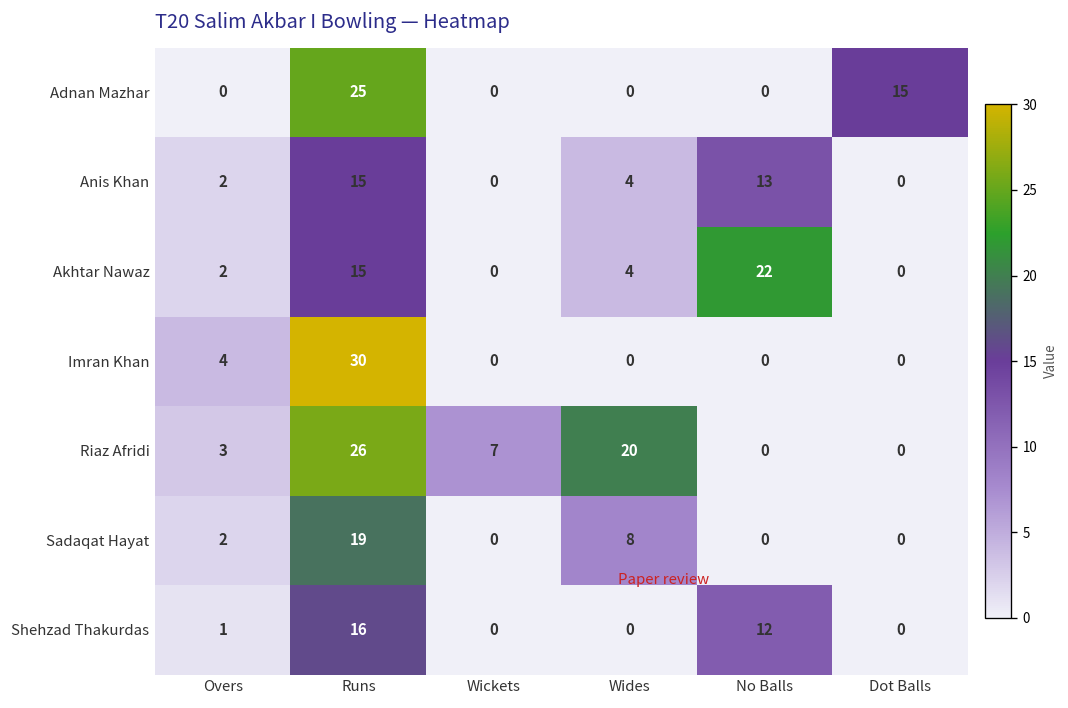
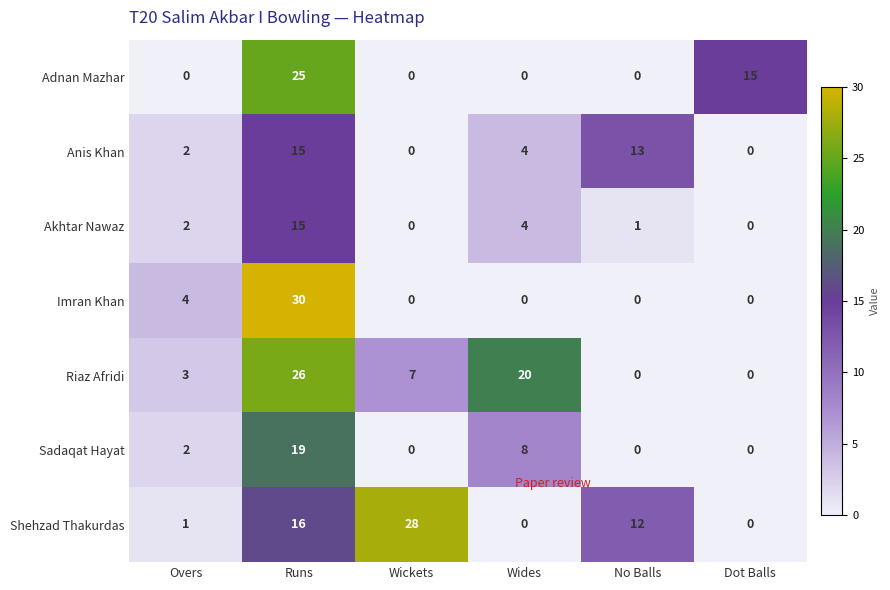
  {
    "Adnan Mazhar": {
      "Overs": 0,
      "Runs": 25,
      "Wickets": 0,
      "Wides": 0,
      "No Balls": 0,
      "Dot Balls": 15
    },
    "Anis Khan": {
      "Overs": 2,
      "Runs": 15,
      "Wickets": 0,
      "Wides": 4,
      "No Balls": 13,
      "Dot Balls": 0
    },
    "Akhtar Nawaz": {
      "Overs": 2,
      "Runs": 15,
      "Wickets": 0,
      "Wides": 4,
-     "No Balls": 22,
+     "No Balls": 1,
      "Dot Balls": 0
    },
    "Imran Khan": {
      "Overs": 4,
      "Runs": 30,
      "Wickets": 0,
      "Wides": 0,
      "No Balls": 0,
      "Dot Balls": 0
    },
    "Riaz Afridi": {
      "Overs": 3,
      "Runs": 26,
      "Wickets": 7,
      "Wides": 20,
      "No Balls": 0,
      "Dot Balls": 0
    },
    "Sadaqat Hayat": {
      "Overs": 2,
      "Runs": 19,
      "Wickets": 0,
      "Wides": 8,
      "No Balls": 0,
      "Dot Balls": 0
    },
    "Shehzad Thakurdas": {
      "Overs": 1,
      "Runs": 16,
-     "Wickets": 0,
+     "Wickets": 28,
      "Wides": 0,
      "No Balls": 12,
      "Dot Balls": 0
    }
  }
